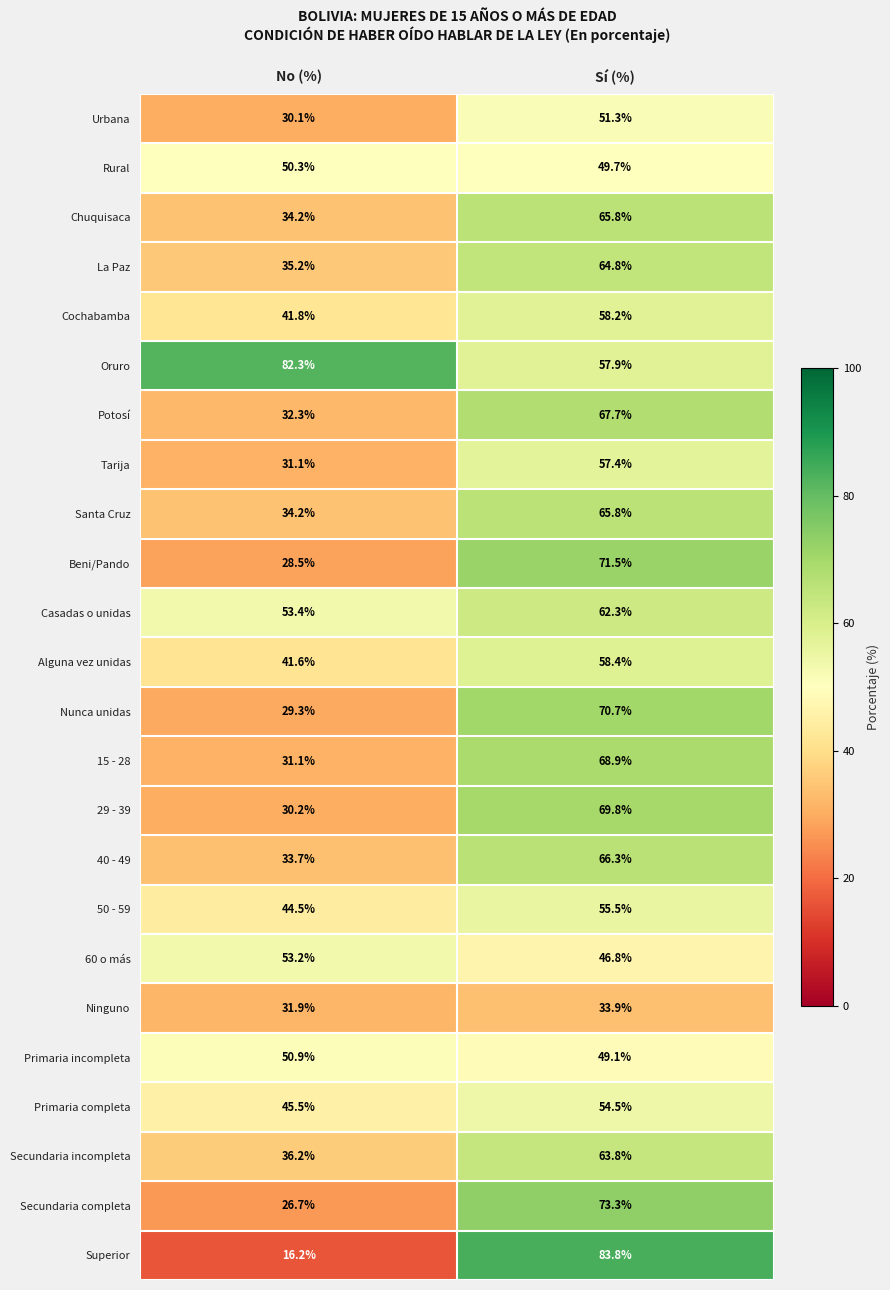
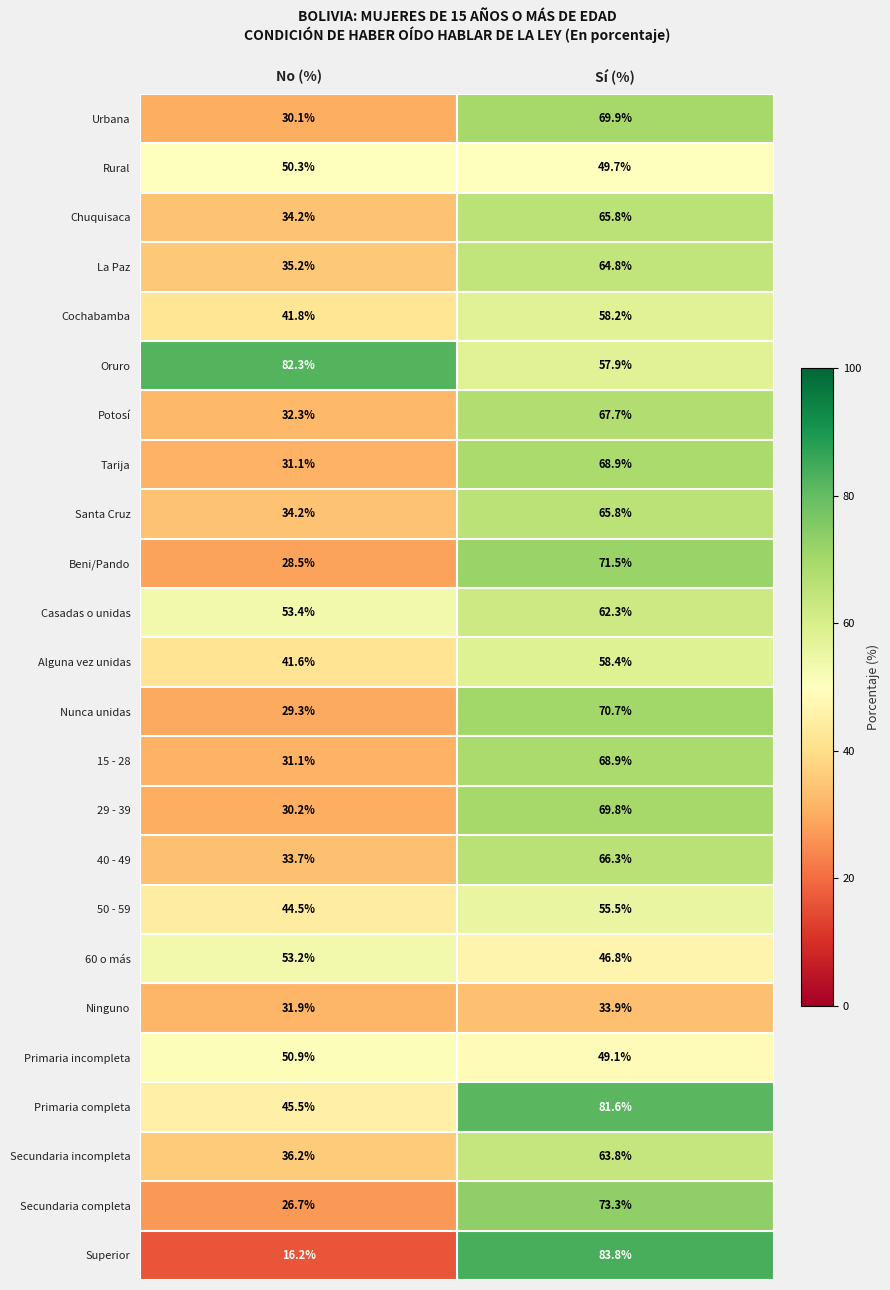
  {
    "Urbana": {
      "No (%)": "30.1%",
-     "Sí (%)": "51.3%"
+     "Sí (%)": "69.9%"
    },
    "Rural": {
      "No (%)": "50.3%",
      "Sí (%)": "49.7%"
    },
    "Chuquisaca": {
      "No (%)": "34.2%",
      "Sí (%)": "65.8%"
    },
    "La Paz": {
      "No (%)": "35.2%",
      "Sí (%)": "64.8%"
    },
    "Cochabamba": {
      "No (%)": "41.8%",
      "Sí (%)": "58.2%"
    },
    "Oruro": {
      "No (%)": "82.3%",
      "Sí (%)": "57.9%"
    },
    "Potosí": {
      "No (%)": "32.3%",
      "Sí (%)": "67.7%"
    },
    "Tarija": {
      "No (%)": "31.1%",
-     "Sí (%)": "57.4%"
+     "Sí (%)": "68.9%"
    },
    "Santa Cruz": {
      "No (%)": "34.2%",
      "Sí (%)": "65.8%"
    },
    "Beni/Pando": {
      "No (%)": "28.5%",
      "Sí (%)": "71.5%"
    },
    "Casadas o unidas": {
      "No (%)": "53.4%",
      "Sí (%)": "62.3%"
    },
    "Alguna vez unidas": {
      "No (%)": "41.6%",
      "Sí (%)": "58.4%"
    },
    "Nunca unidas": {
      "No (%)": "29.3%",
      "Sí (%)": "70.7%"
    },
    "15 - 28": {
      "No (%)": "31.1%",
      "Sí (%)": "68.9%"
    },
    "29 - 39": {
      "No (%)": "30.2%",
      "Sí (%)": "69.8%"
    },
    "40 - 49": {
      "No (%)": "33.7%",
      "Sí (%)": "66.3%"
    },
    "50 - 59": {
      "No (%)": "44.5%",
      "Sí (%)": "55.5%"
    },
    "60 o más": {
      "No (%)": "53.2%",
      "Sí (%)": "46.8%"
    },
    "Ninguno": {
      "No (%)": "31.9%",
      "Sí (%)": "33.9%"
    },
    "Primaria incompleta": {
      "No (%)": "50.9%",
      "Sí (%)": "49.1%"
    },
    "Primaria completa": {
      "No (%)": "45.5%",
-     "Sí (%)": "54.5%"
+     "Sí (%)": "81.6%"
    },
    "Secundaria incompleta": {
      "No (%)": "36.2%",
      "Sí (%)": "63.8%"
    },
    "Secundaria completa": {
      "No (%)": "26.7%",
      "Sí (%)": "73.3%"
    },
    "Superior": {
      "No (%)": "16.2%",
      "Sí (%)": "83.8%"
    }
  }
